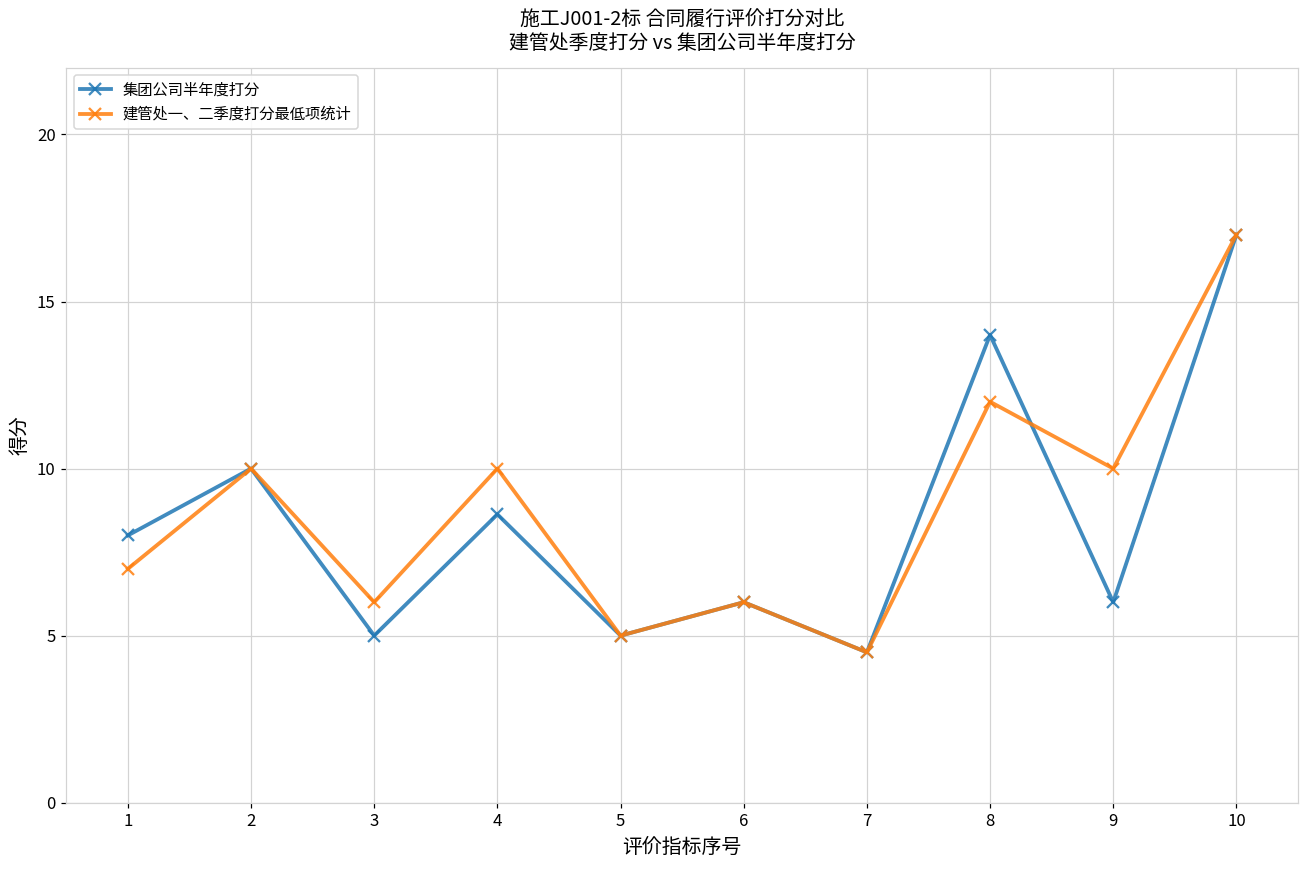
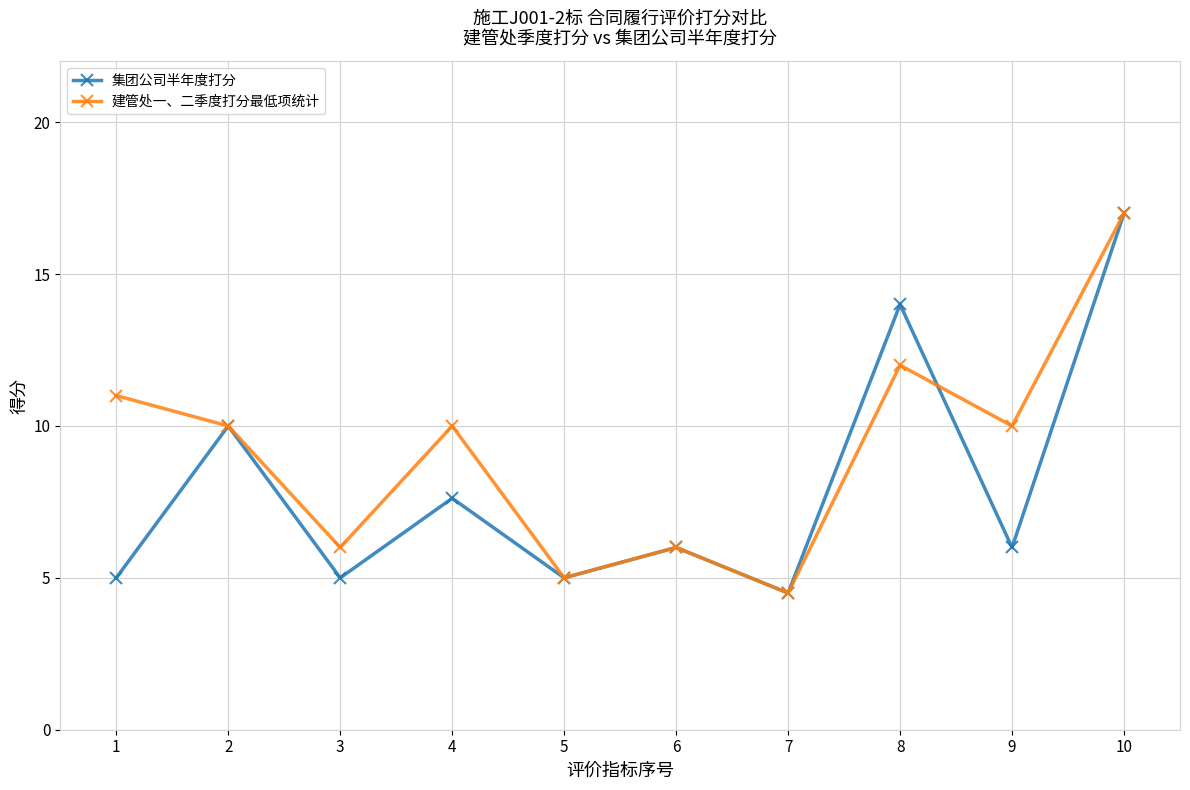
  {
    "集团公司半年度打分": {
-     "1": 8,
+     "1": 5,
      "3": 5.0,
-     "4": 8.6,
+     "4": 7.6,
      "8": 14.0,
      "9": 6.0
    },
    "建管处一、二季度打分最低项统计": {
-     "1": 7,
+     "1": 11,
      "3": 6,
      "4": 10,
      "8": 12,
      "9": 10
    }
  }
